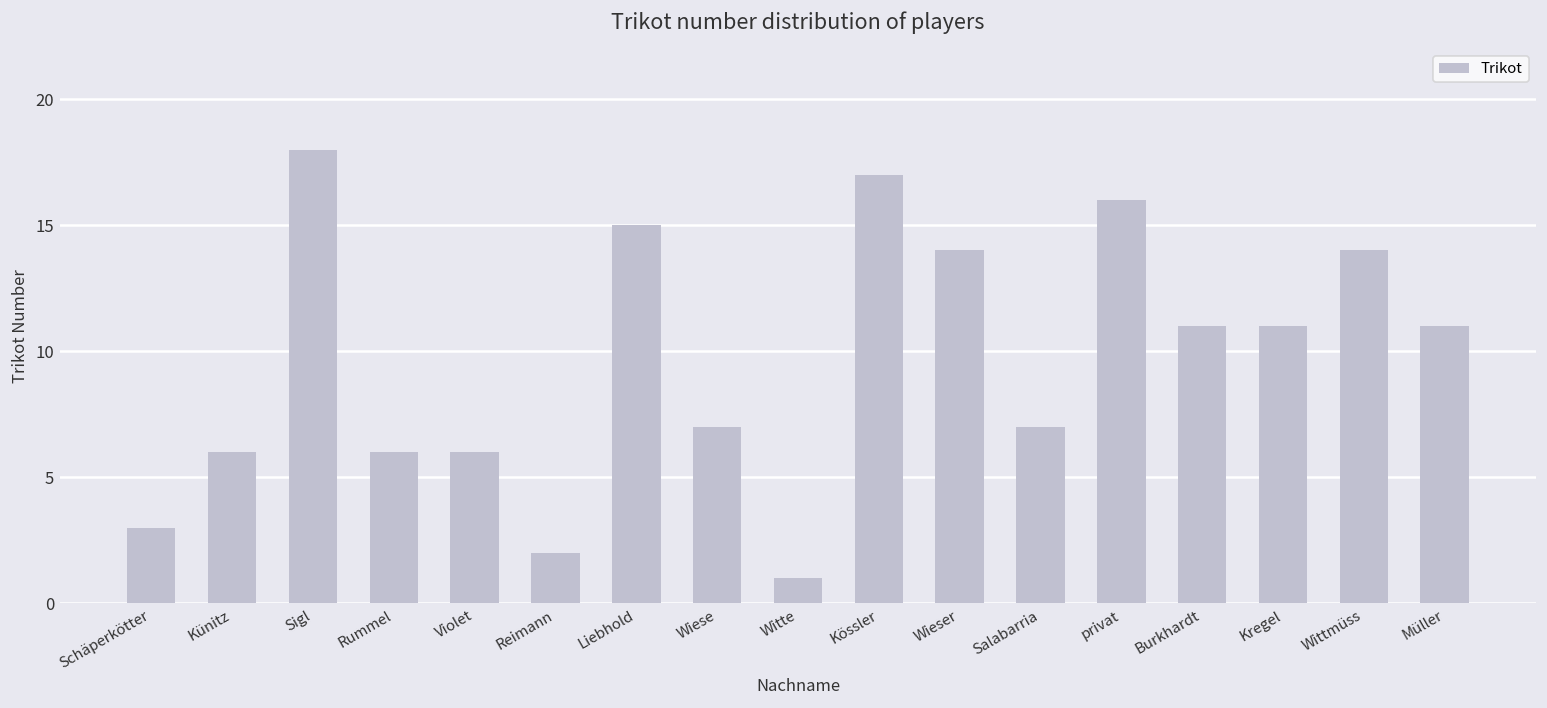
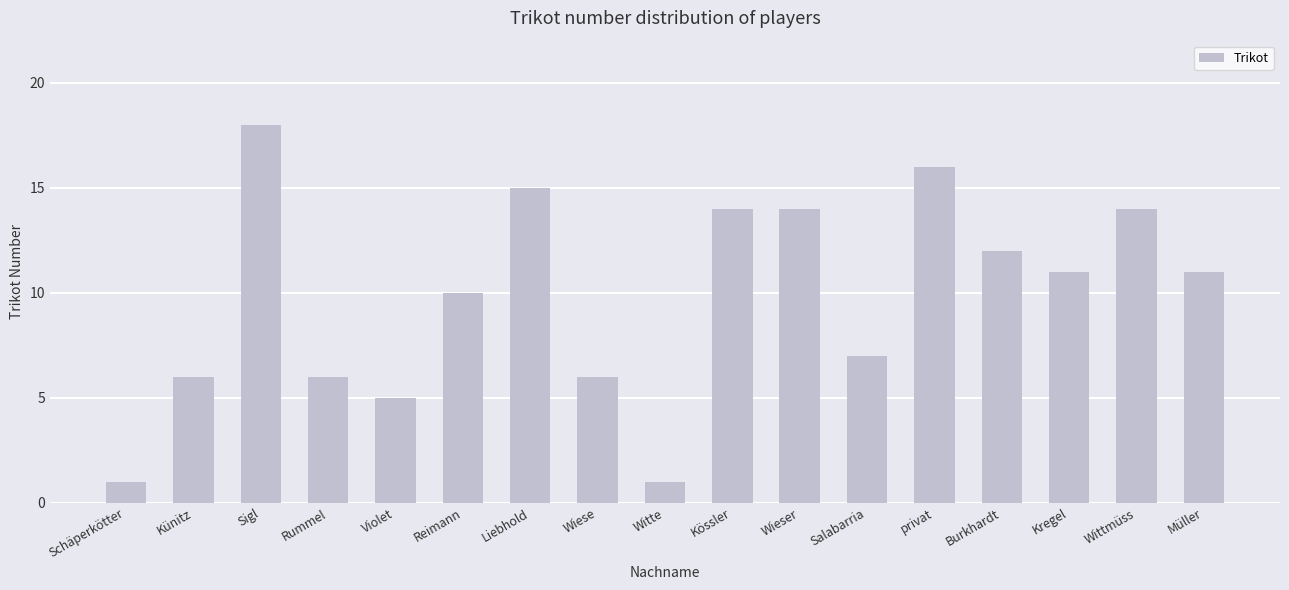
  {
-   "Schäperkötter": 3,
+   "Schäperkötter": 1,
    "Künitz": 6,
    "Sigl": 18,
    "Rummel": 6,
-   "Violet": 6,
-   "Reimann": 2,
+   "Violet": 5,
+   "Reimann": 10,
    "Liebhold": 15,
-   "Wiese": 7,
+   "Wiese": 6,
    "Witte": 1,
-   "Kössler": 17,
+   "Kössler": 14,
    "Wieser": 14,
    "Salabarria": 7,
    "privat": 16,
-   "Burkhardt": 11,
+   "Burkhardt": 12,
    "Kregel": 11,
    "Wittmüss": 14,
    "Müller": 11
  }
